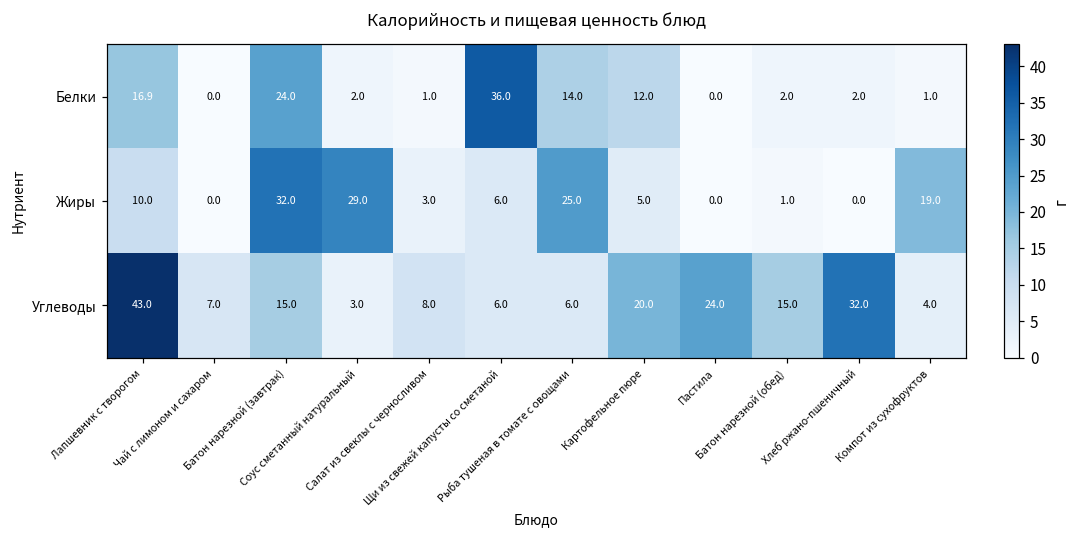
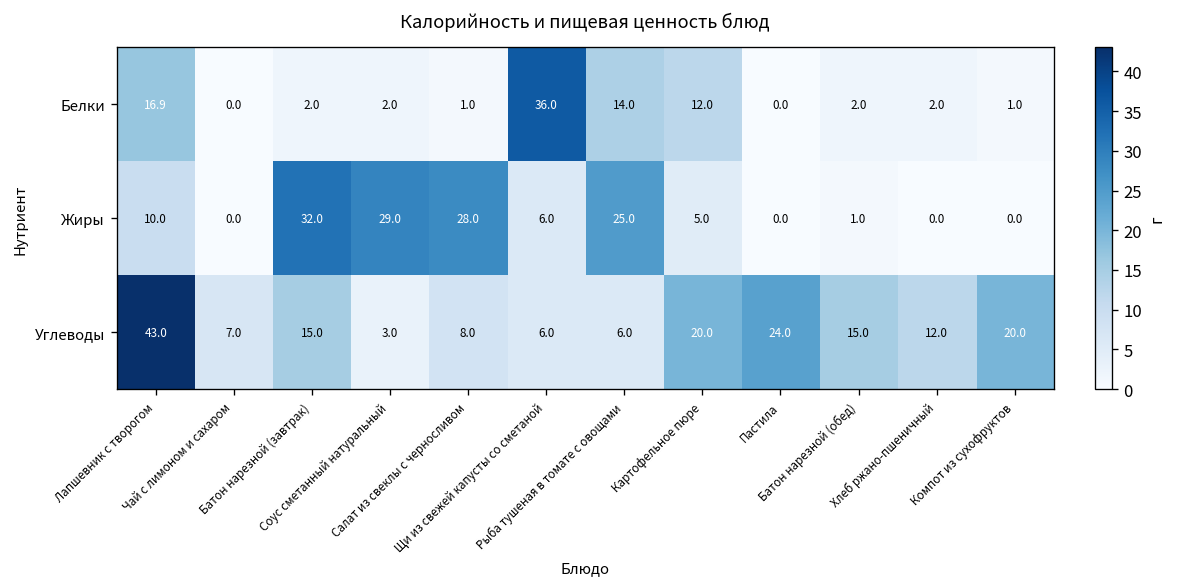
  {
    "Белки": {
      "Лапшевник с творогом": 16.9,
      "Чай с лимоном и сахаром": 0.0,
-     "Батон нарезной (завтрак)": 24.0,
+     "Батон нарезной (завтрак)": 2.0,
      "Соус сметанный натуральный": 2.0,
      "Салат из свеклы с черносливом": 1.0,
      "Щи из свежей капусты со сметаной": 36.0,
      "Рыба тушеная в томате с овощами": 14.0,
      "Картофельное пюре": 12.0,
      "Пастила": 0.0,
      "Батон нарезной (обед)": 2.0,
      "Хлеб ржано-пшеничный": 2.0,
      "Компот из сухофруктов": 1.0
    },
    "Жиры": {
      "Лапшевник с творогом": 10.0,
      "Чай с лимоном и сахаром": 0.0,
      "Батон нарезной (завтрак)": 32.0,
      "Соус сметанный натуральный": 29.0,
-     "Салат из свеклы с черносливом": 3.0,
+     "Салат из свеклы с черносливом": 28.0,
      "Щи из свежей капусты со сметаной": 6.0,
      "Рыба тушеная в томате с овощами": 25.0,
      "Картофельное пюре": 5.0,
      "Пастила": 0.0,
      "Батон нарезной (обед)": 1.0,
      "Хлеб ржано-пшеничный": 0.0,
-     "Компот из сухофруктов": 19.0
+     "Компот из сухофруктов": 0.0
    },
    "Углеводы": {
      "Лапшевник с творогом": 43.0,
      "Чай с лимоном и сахаром": 7.0,
      "Батон нарезной (завтрак)": 15.0,
      "Соус сметанный натуральный": 3.0,
      "Салат из свеклы с черносливом": 8.0,
      "Щи из свежей капусты со сметаной": 6.0,
      "Рыба тушеная в томате с овощами": 6.0,
      "Картофельное пюре": 20.0,
      "Пастила": 24.0,
      "Батон нарезной (обед)": 15.0,
-     "Хлеб ржано-пшеничный": 32.0,
-     "Компот из сухофруктов": 4.0
+     "Хлеб ржано-пшеничный": 12.0,
+     "Компот из сухофруктов": 20.0
    }
  }
